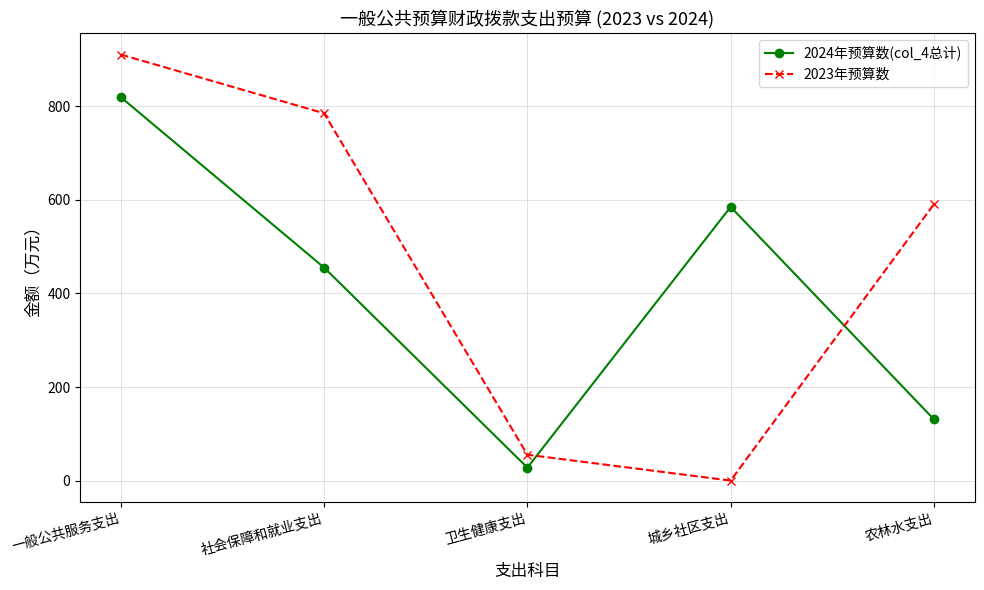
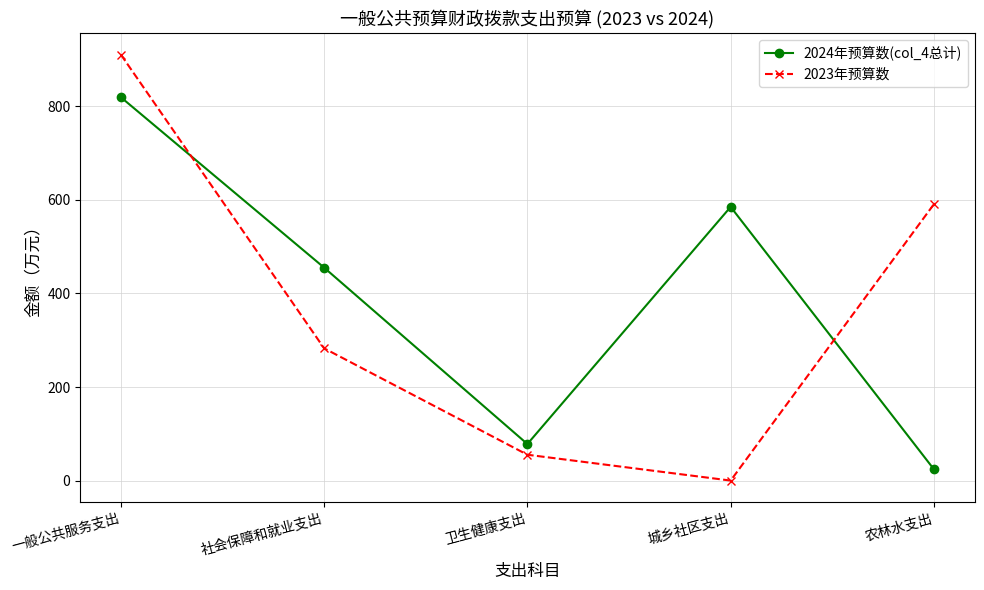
  {
    "2024年预算数(col_4总计)": {
      "一般公共服务支出": 820,
      "社会保障和就业支出": 460,
-     "卫生健康支出": 30,
+     "卫生健康支出": 80,
      "城乡社区支出": 590,
-     "农林水支出": 130
+     "农林水支出": 20
    },
    "2023年预算数": {
      "一般公共服务支出": 910,
-     "社会保障和就业支出": 790,
+     "社会保障和就业支出": 280,
      "卫生健康支出": 60,
      "城乡社区支出": 0,
      "农林水支出": 590
    }
  }
